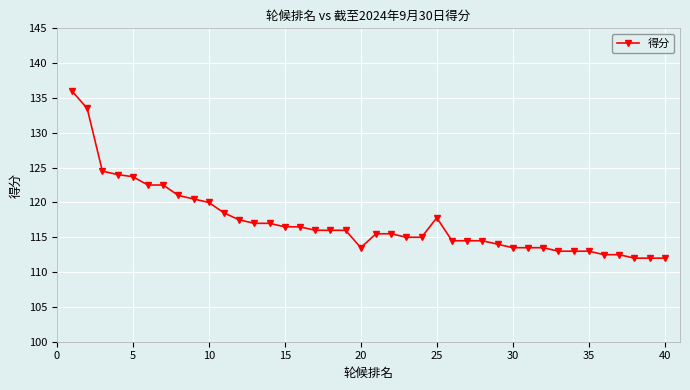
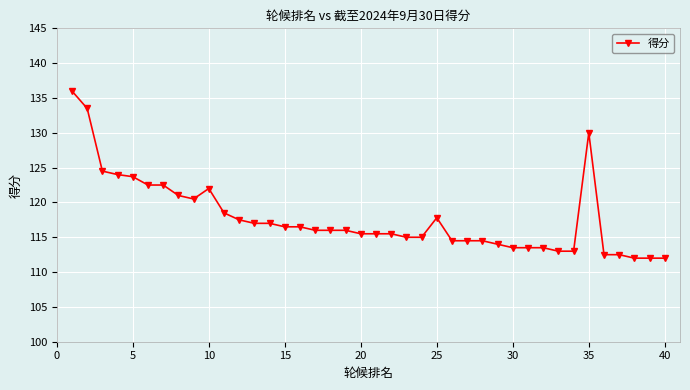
  {
    "5": 124,
-   "10": 120,
+   "10": 122,
    "15": 117,
-   "20": 114,
+   "20": 116,
    "25": 118,
    "30": 114,
-   "35": 113,
+   "35": 130,
    "40": 112
  }
